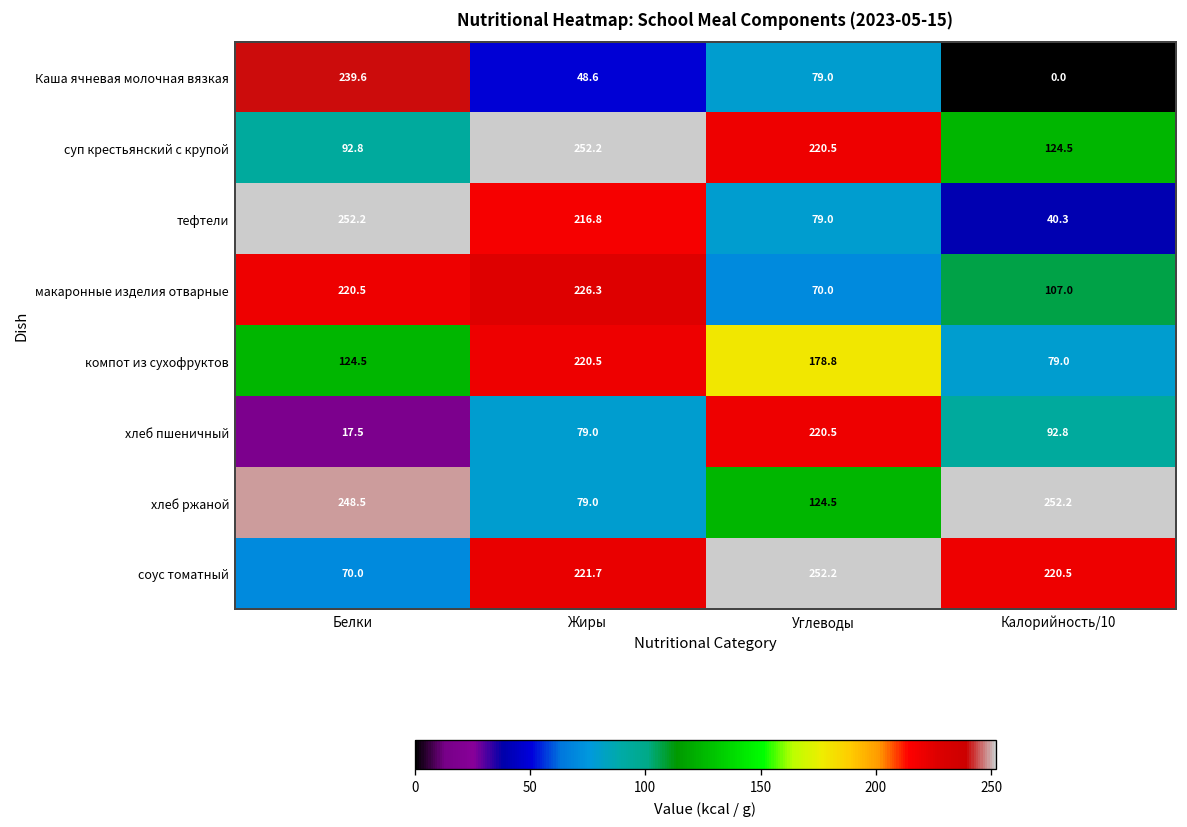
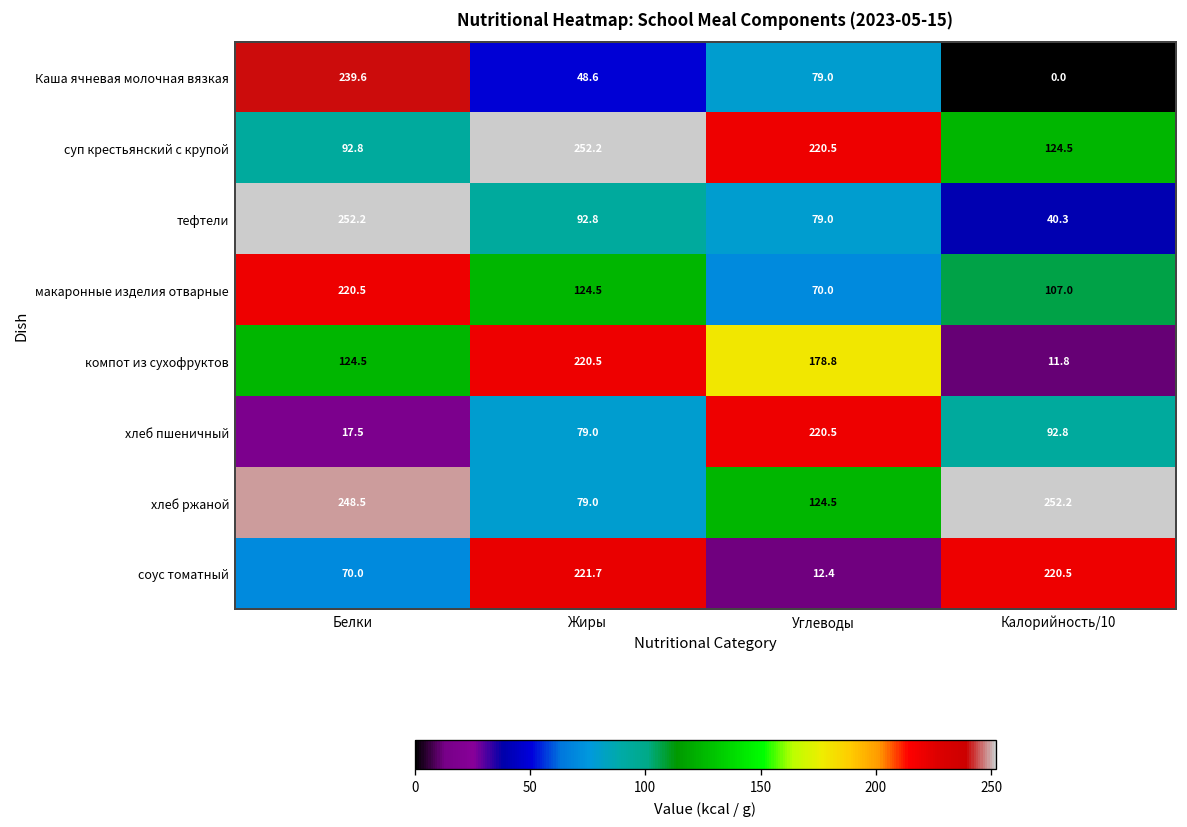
  {
    "Каша ячневая молочная вязкая": {
      "Белки": 239.6,
      "Жиры": 48.6,
      "Углеводы": 79.0,
      "Калорийность/10": 0.0
    },
    "суп крестьянский с крупой": {
      "Белки": 92.8,
      "Жиры": 252.2,
      "Углеводы": 220.5,
      "Калорийность/10": 124.5
    },
    "тефтели": {
      "Белки": 252.2,
-     "Жиры": 216.8,
+     "Жиры": 92.8,
      "Углеводы": 79.0,
      "Калорийность/10": 40.3
    },
    "макаронные изделия отварные": {
      "Белки": 220.5,
-     "Жиры": 226.3,
+     "Жиры": 124.5,
      "Углеводы": 70.0,
      "Калорийность/10": 107.0
    },
    "компот из сухофруктов": {
      "Белки": 124.5,
      "Жиры": 220.5,
      "Углеводы": 178.8,
-     "Калорийность/10": 79.0
+     "Калорийность/10": 11.8
    },
    "хлеб пшеничный": {
      "Белки": 17.5,
      "Жиры": 79.0,
      "Углеводы": 220.5,
      "Калорийность/10": 92.8
    },
    "хлеб ржаной": {
      "Белки": 248.5,
      "Жиры": 79.0,
      "Углеводы": 124.5,
      "Калорийность/10": 252.2
    },
    "соус томатный": {
      "Белки": 70.0,
      "Жиры": 221.7,
-     "Углеводы": 252.2,
+     "Углеводы": 12.4,
      "Калорийность/10": 220.5
    }
  }
